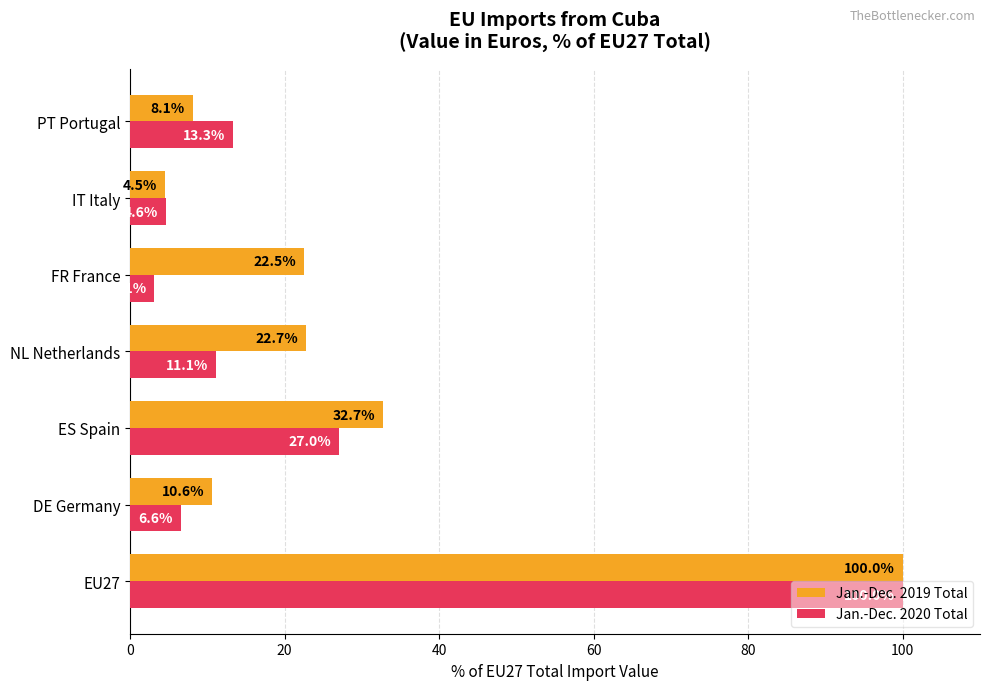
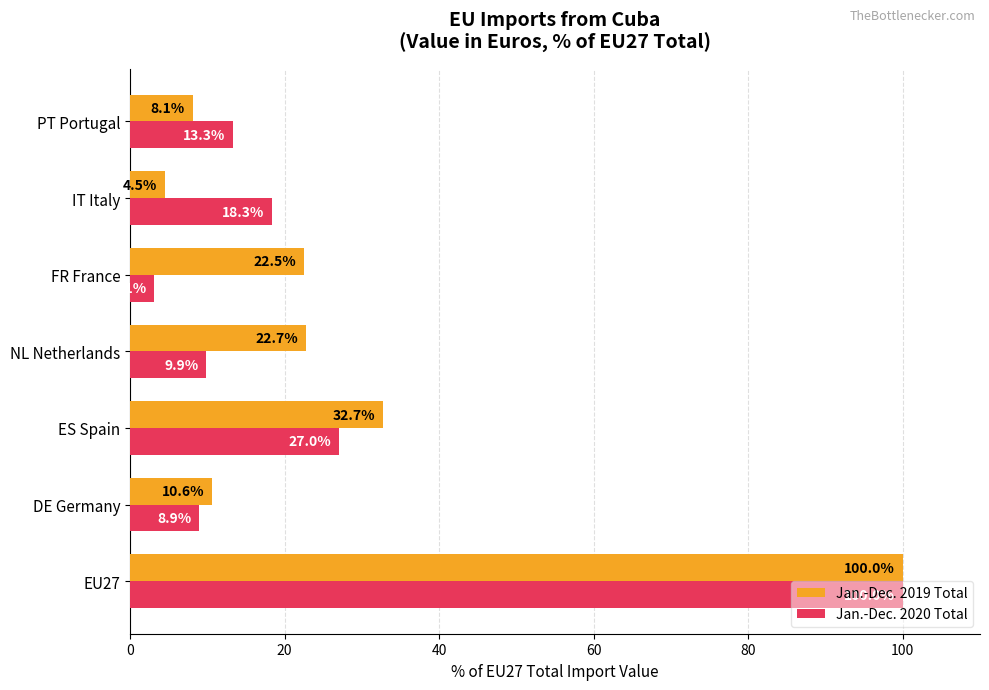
  {
    "Jan.-Dec. 2019 Total": {
      "PT Portugal": "8.1%",
      "IT Italy": "4.5%",
      "FR France": "22.5%",
      "NL Netherlands": "22.7%",
      "ES Spain": "32.7%",
      "DE Germany": "10.6%",
      "EU27": "100.0%"
    },
    "Jan.-Dec. 2020 Total": {
      "PT Portugal": "13.3%",
-     "IT Italy": "4.6%",
-     "NL Netherlands": "11.1%",
+     "IT Italy": "18.3%",
+     "NL Netherlands": "9.9%",
      "ES Spain": "27.0%",
-     "DE Germany": "6.6%"
+     "DE Germany": "8.9%"
    }
  }
